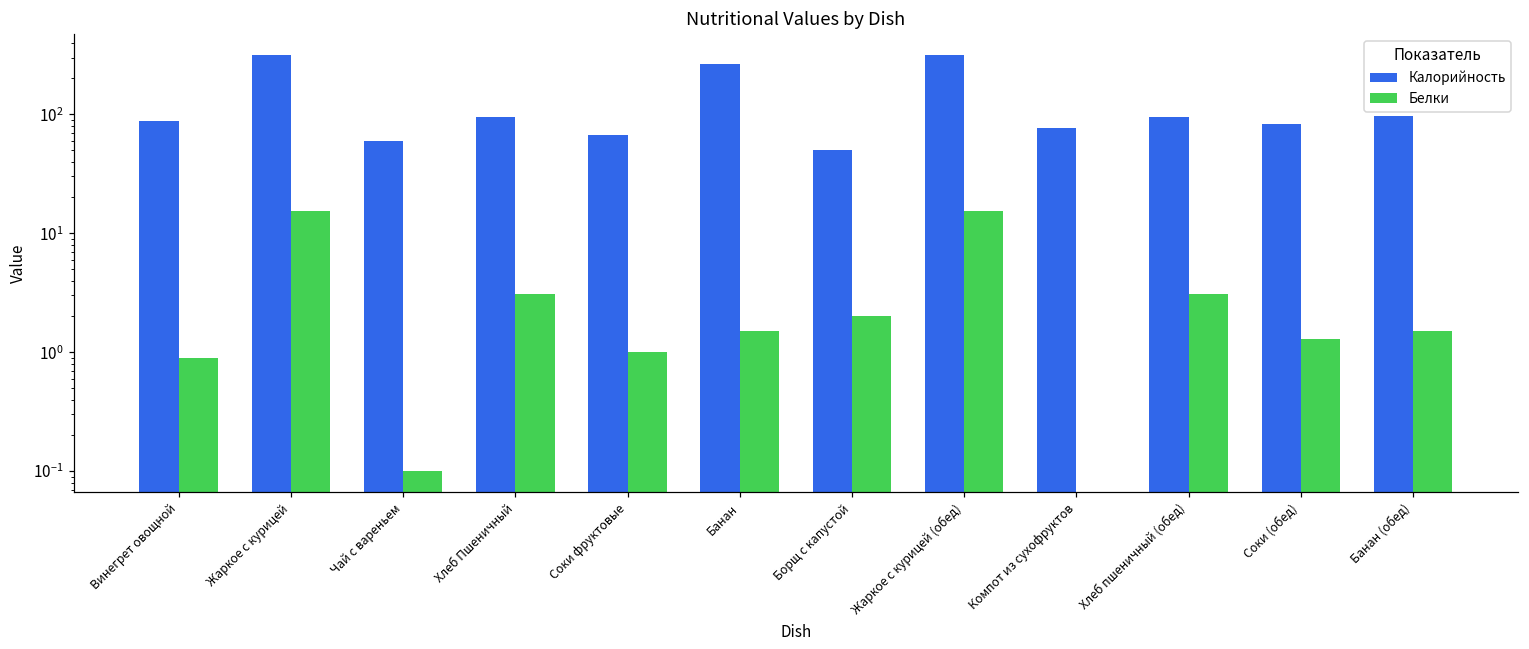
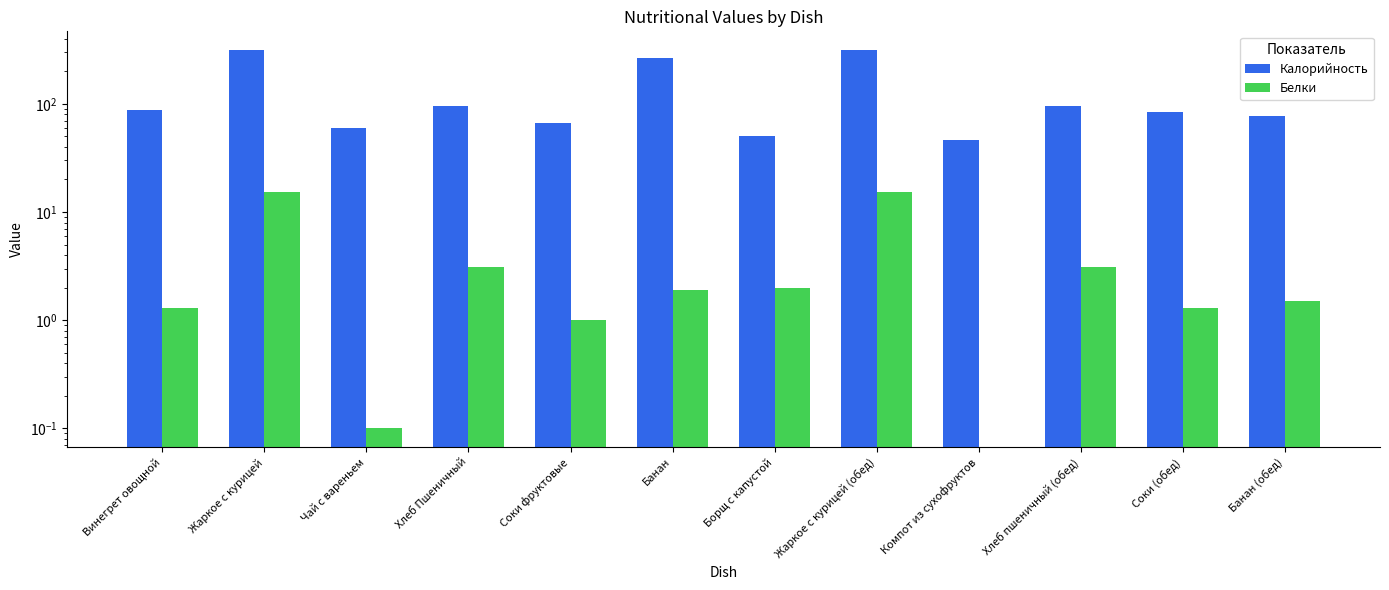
  {
    "Калорийность": {
      "Винегрет овощной": 90,
      "Жаркое с курицей": 310,
      "Чай с вареньем": 60,
      "Хлеб Пшеничный": 90,
      "Соки фруктовые": 70,
      "Банан": 260,
      "Борщ с капустой": 50,
      "Жаркое с курицей (обед)": 310,
-     "Компот из сухофруктов": 80,
+     "Компот из сухофруктов": 47,
      "Хлеб пшеничный (обед)": 90,
      "Соки (обед)": 80,
-     "Банан (обед)": 100
+     "Банан (обед)": 80
    },
    "Белки": {
-     "Винегрет овощной": 0.9,
+     "Винегрет овощной": 1.3,
      "Жаркое с курицей": 15,
      "Чай с вареньем": 0.1,
      "Хлеб Пшеничный": 3.1,
      "Соки фруктовые": 1.0,
-     "Банан": 1.5,
+     "Банан": 1.9,
      "Борщ с капустой": 2.0,
      "Жаркое с курицей (обед)": 15,
      "Хлеб пшеничный (обед)": 3.1,
      "Соки (обед)": 1.3,
      "Банан (обед)": 1.5
    }
  }
